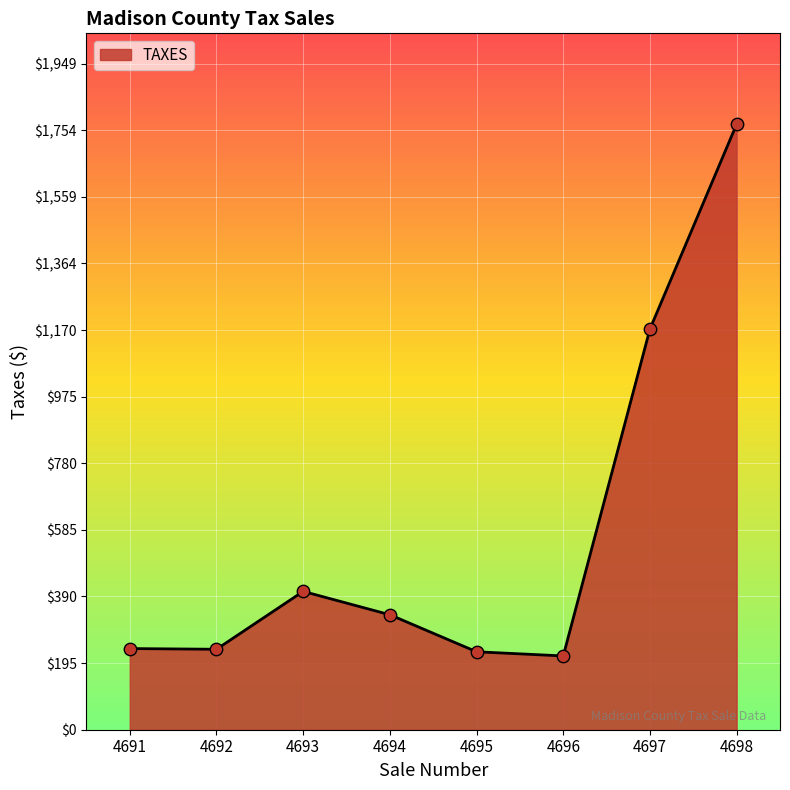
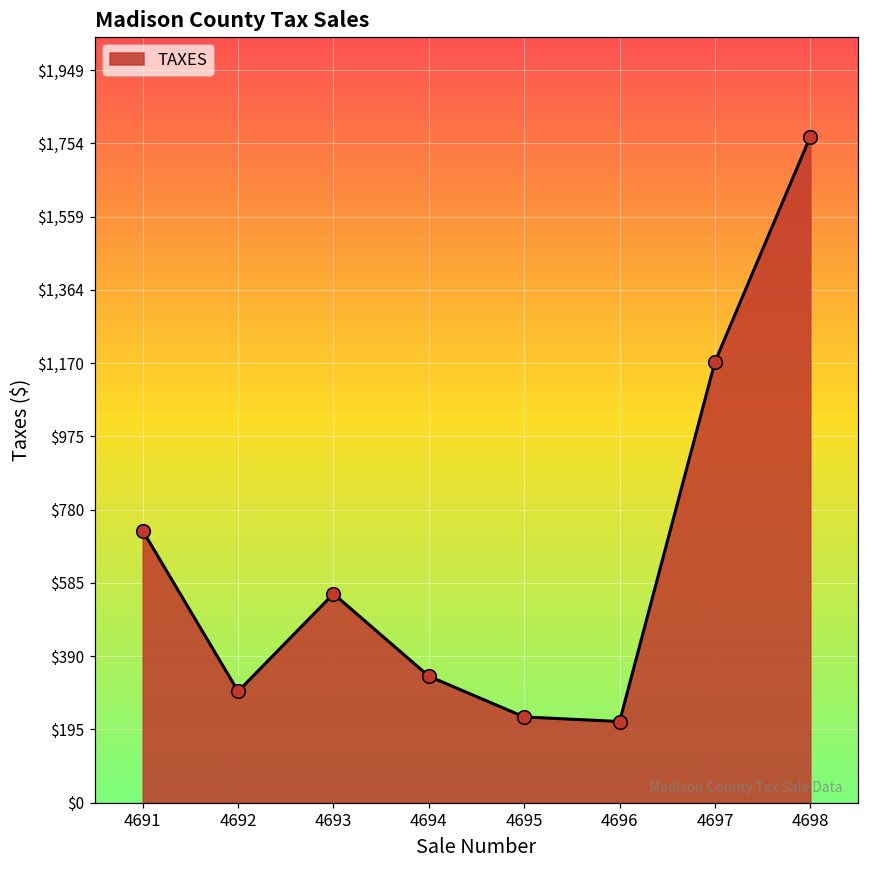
  {
-   "4691": "$240",
-   "4692": "$240",
-   "4693": "$400",
+   "4691": "$720",
+   "4692": "$300",
+   "4693": "$560",
    "4694": "$340",
    "4695": "$230",
    "4696": "$220",
    "4697": "$1,170",
    "4698": "$1,770"
  }
